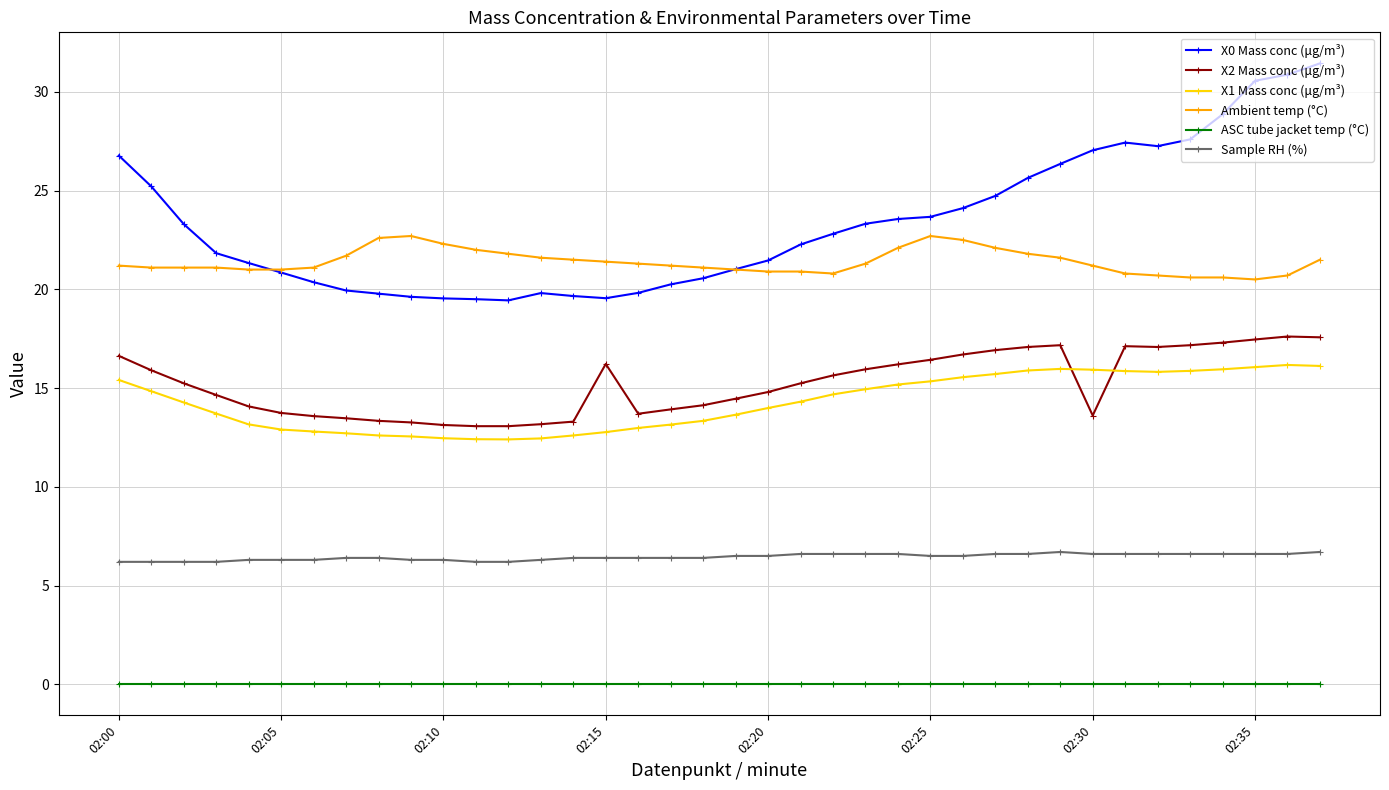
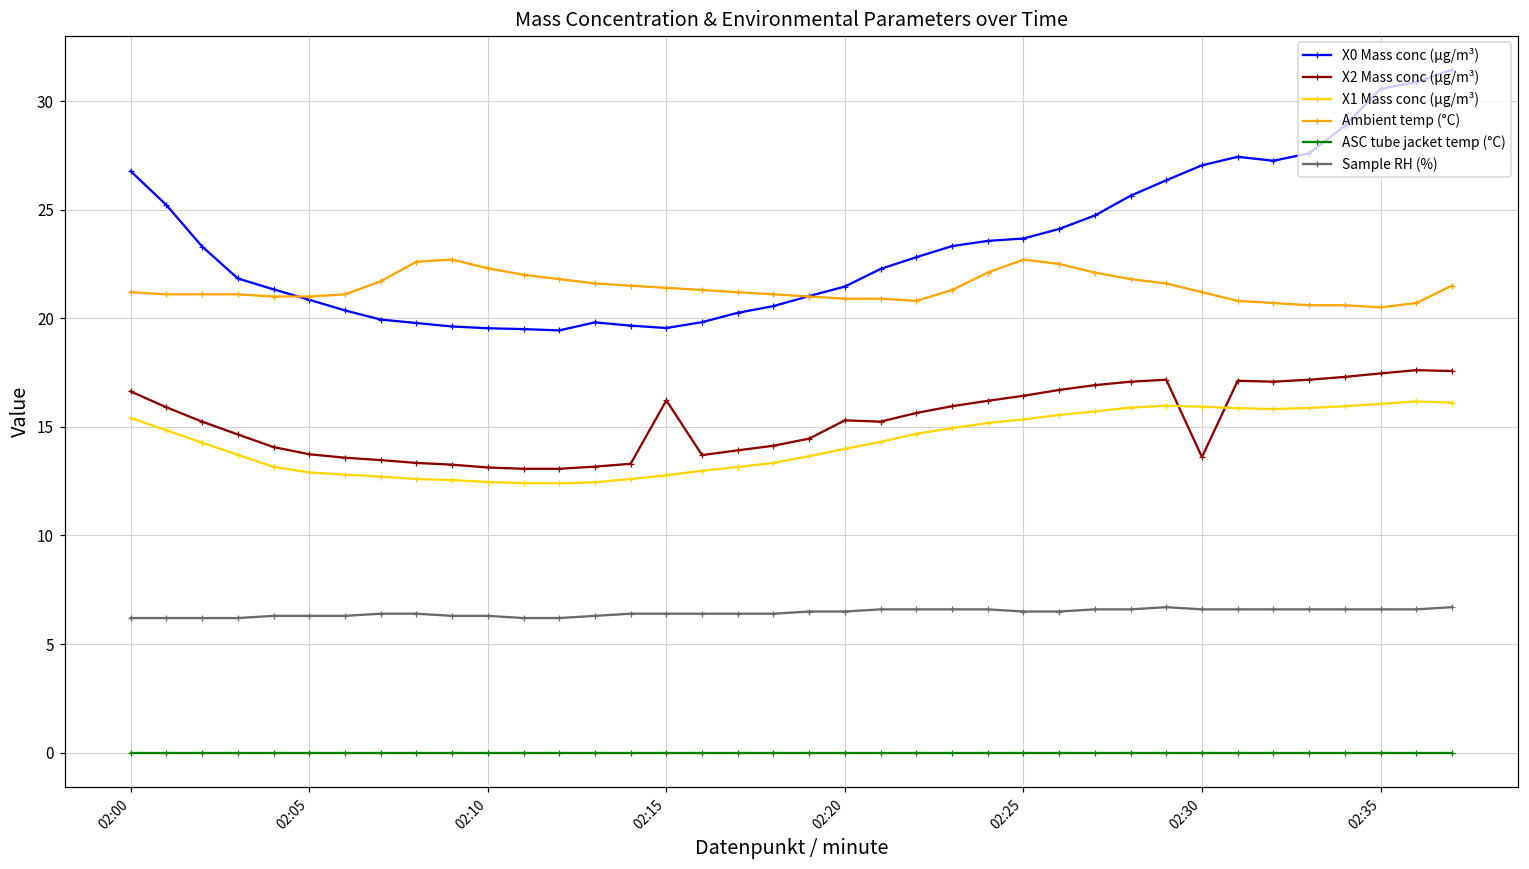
  {
    "X0 Mass conc (μg/m³)": {
      "02:00": 26.8,
      "02:05": 20.9,
      "02:10": 19.5,
      "02:15": 19.6,
      "02:20": 21.5,
      "02:25": 23.7,
      "02:30": 27.0
    },
    "X2 Mass conc (μg/m³)": {
      "02:00": 16.6,
      "02:05": 13.7,
      "02:10": 13.1,
      "02:15": 16.2,
-     "02:20": 14.8,
+     "02:20": 15.3,
      "02:25": 16.4,
      "02:30": 13.6,
      "02:35": 17.5
    },
    "ASC tube jacket temp (°C)": {
      "02:00": 0.0,
      "02:05": 0.0,
      "02:10": 0.0,
      "02:15": 0.0,
      "02:20": 0.0,
      "02:25": 0.0,
      "02:30": 0.0,
      "02:35": 0.0
    },
    "Sample RH (%)": {
      "02:00": 6.2,
      "02:05": 6.3,
      "02:10": 6.3,
      "02:15": 6.4,
      "02:20": 6.5,
      "02:25": 6.5,
      "02:30": 6.6,
      "02:35": 6.6
    }
  }
